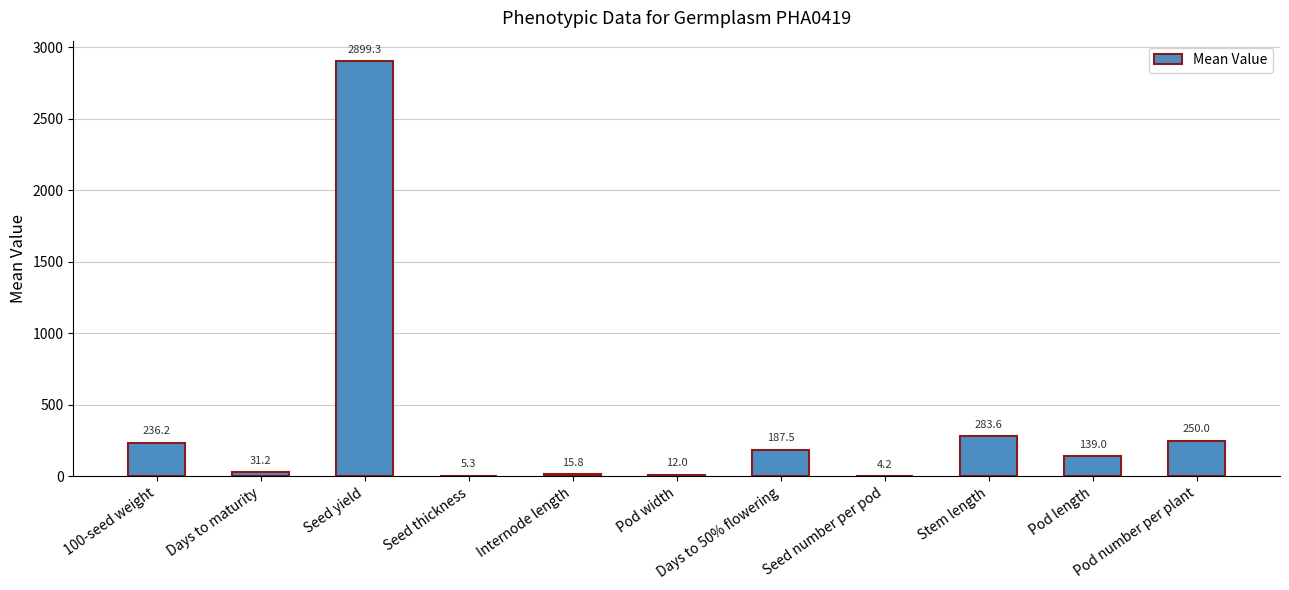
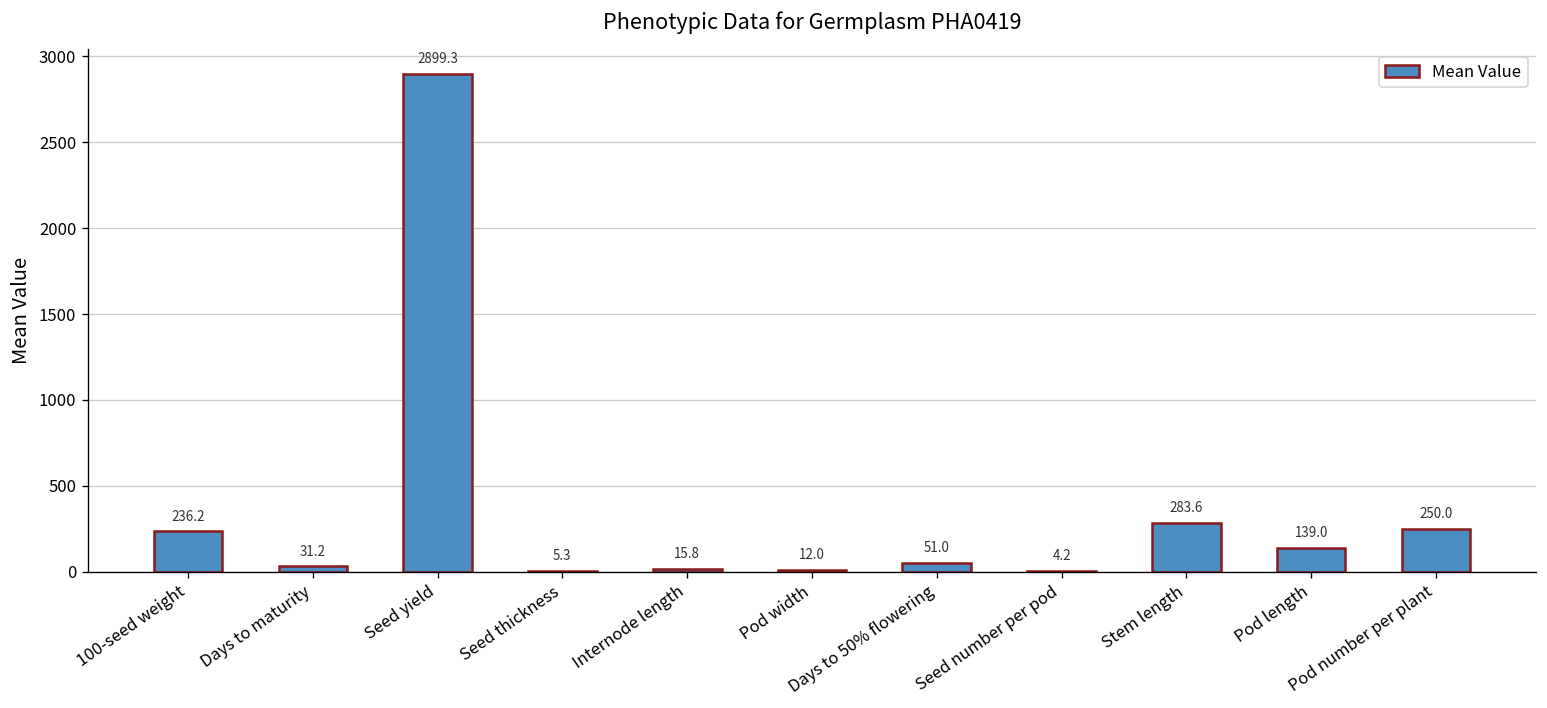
  {
    "100-seed weight": 236.2,
    "Days to maturity": 31.2,
    "Seed yield": 2899.3,
    "Seed thickness": 5.3,
    "Internode length": 15.8,
    "Pod width": 12.0,
-   "Days to 50% flowering": 187.5,
+   "Days to 50% flowering": 51.0,
    "Seed number per pod": 4.2,
    "Stem length": 283.6,
    "Pod length": 139.0,
    "Pod number per plant": 250.0
  }
